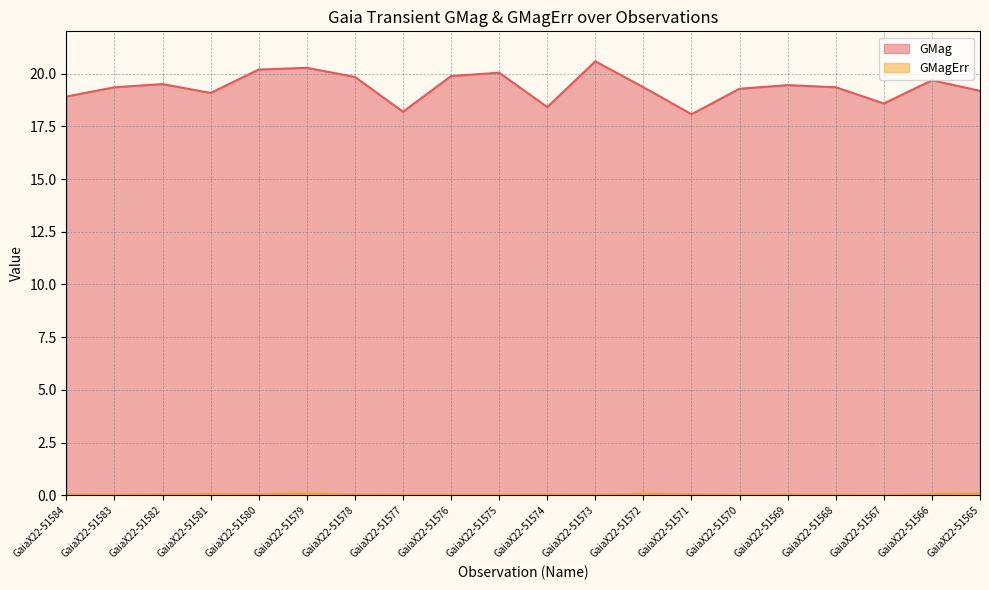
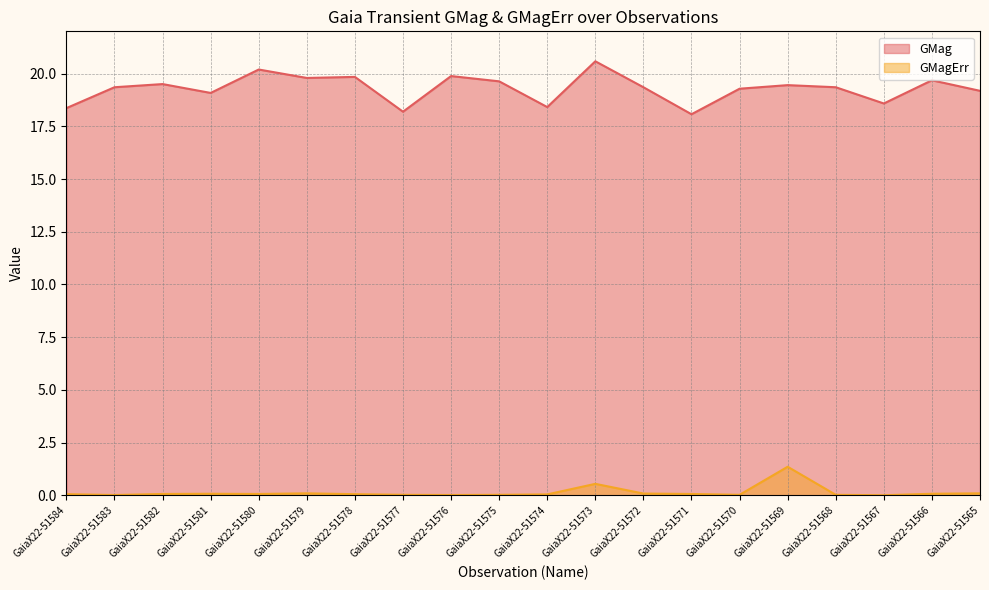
  {
    "GMag": {
-     "GaiaX22-51584": 18.9,
+     "GaiaX22-51584": 18.4,
      "GaiaX22-51583": 19.4,
      "GaiaX22-51582": 19.5,
      "GaiaX22-51581": 19.1,
      "GaiaX22-51580": 20.2,
-     "GaiaX22-51579": 20.3,
+     "GaiaX22-51579": 19.8,
      "GaiaX22-51578": 19.8,
      "GaiaX22-51577": 18.2,
      "GaiaX22-51576": 19.9,
-     "GaiaX22-51575": 20.0,
+     "GaiaX22-51575": 19.6,
      "GaiaX22-51574": 18.4,
      "GaiaX22-51573": 20.6,
      "GaiaX22-51572": 19.4,
      "GaiaX22-51571": 18.1,
      "GaiaX22-51570": 19.3,
      "GaiaX22-51569": 19.5,
      "GaiaX22-51568": 19.4,
      "GaiaX22-51567": 18.6,
      "GaiaX22-51566": 19.7,
      "GaiaX22-51565": 19.2
    },
    "GMagErr": {
      "GaiaX22-51584": 0.1,
      "GaiaX22-51583": 0.0,
      "GaiaX22-51582": 0.1,
      "GaiaX22-51581": 0.1,
      "GaiaX22-51580": 0.1,
      "GaiaX22-51579": 0.1,
      "GaiaX22-51578": 0.1,
      "GaiaX22-51577": 0.0,
      "GaiaX22-51576": 0.0,
      "GaiaX22-51575": 0.0,
      "GaiaX22-51574": 0.1,
-     "GaiaX22-51573": 0.0,
+     "GaiaX22-51573": 0.6,
      "GaiaX22-51572": 0.1,
      "GaiaX22-51571": 0.1,
      "GaiaX22-51570": 0.0,
-     "GaiaX22-51569": 0.0,
+     "GaiaX22-51569": 1.4,
      "GaiaX22-51568": 0.0,
      "GaiaX22-51567": 0.0,
      "GaiaX22-51566": 0.1,
      "GaiaX22-51565": 0.1
    }
  }
